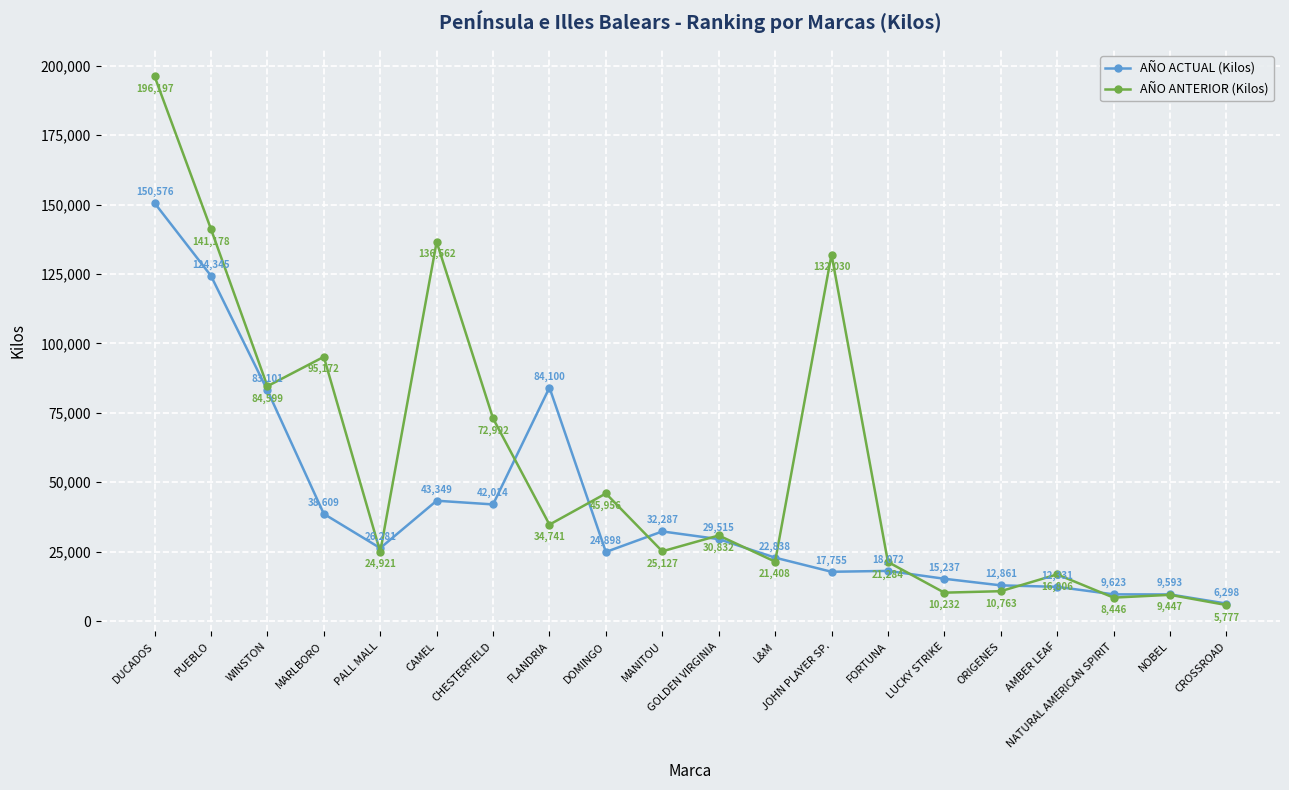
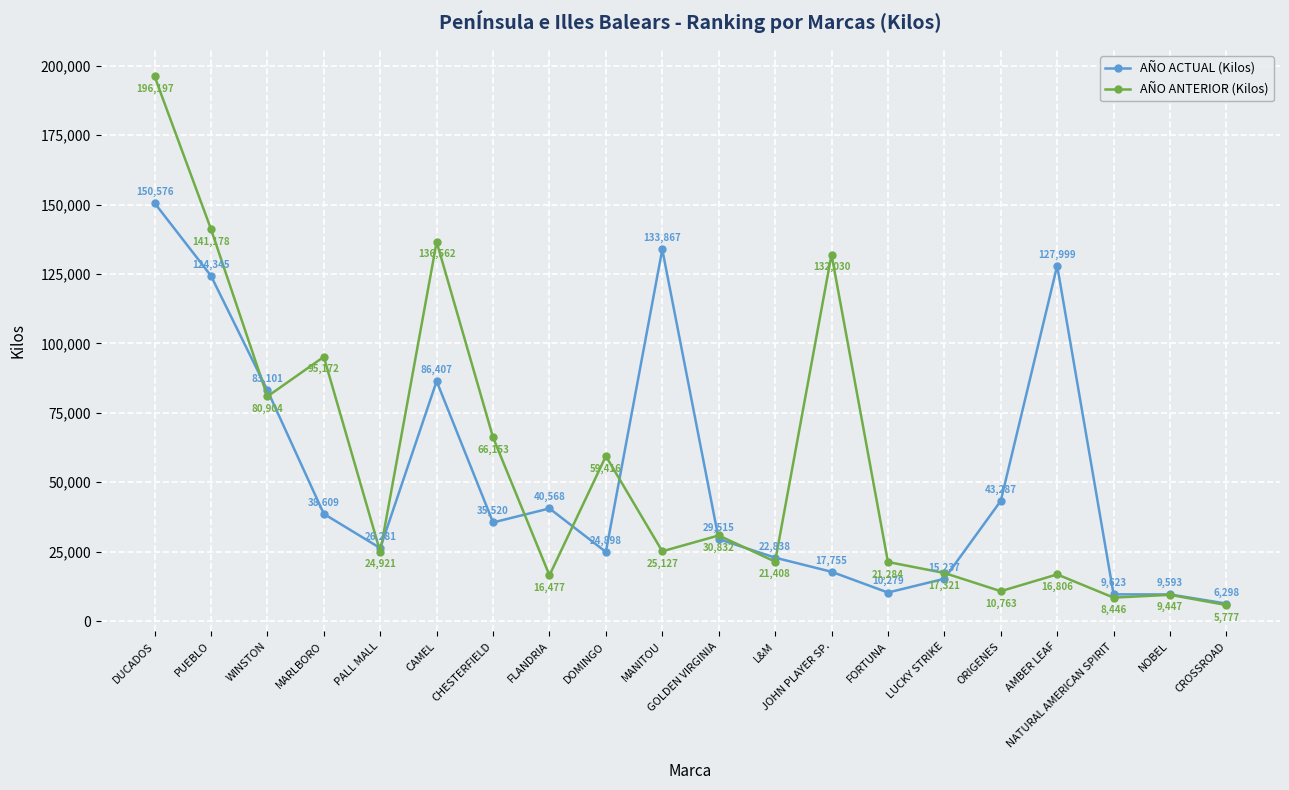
  {
    "AÑO ACTUAL (Kilos)": {
      "DUCADOS": "150,576",
      "PUEBLO": "124,345",
      "WINSTON": "83,101",
      "MARLBORO": "38,609",
      "PALL MALL": "26,281",
-     "CAMEL": "43,349",
-     "CHESTERFIELD": "42,014",
-     "FLANDRIA": "84,100",
+     "CAMEL": "86,407",
+     "CHESTERFIELD": "35,520",
+     "FLANDRIA": "40,568",
      "DOMINGO": "24,898",
-     "MANITOU": "32,287",
+     "MANITOU": "133,867",
      "GOLDEN VIRGINIA": "29,515",
      "L&M": "22,838",
      "JOHN PLAYER SP.": "17,755",
-     "FORTUNA": "18,072",
-     "ORIGENES": "12,861",
-     "AMBER LEAF": "12,331",
+     "FORTUNA": "10,279",
+     "ORIGENES": "43,287",
+     "AMBER LEAF": "127,999",
      "NATURAL AMERICAN SPIRIT": "9,623"
    },
    "AÑO ANTERIOR (Kilos)": {
      "DUCADOS": "196,197",
      "PUEBLO": "141,178",
-     "WINSTON": "84,599",
+     "WINSTON": "80,904",
      "MARLBORO": "95,172",
      "PALL MALL": "24,921",
      "CAMEL": "136,562",
-     "CHESTERFIELD": "72,992",
-     "FLANDRIA": "34,741",
-     "DOMINGO": "45,956",
+     "CHESTERFIELD": "66,153",
+     "FLANDRIA": "16,477",
+     "DOMINGO": "59,416",
      "MANITOU": "25,127",
      "GOLDEN VIRGINIA": "30,832",
      "L&M": "21,408",
      "JOHN PLAYER SP.": "132,030",
-     "LUCKY STRIKE": "10,232",
+     "LUCKY STRIKE": "17,321",
      "ORIGENES": "10,763",
      "AMBER LEAF": "16,806",
      "NATURAL AMERICAN SPIRIT": "8,446"
    }
  }
